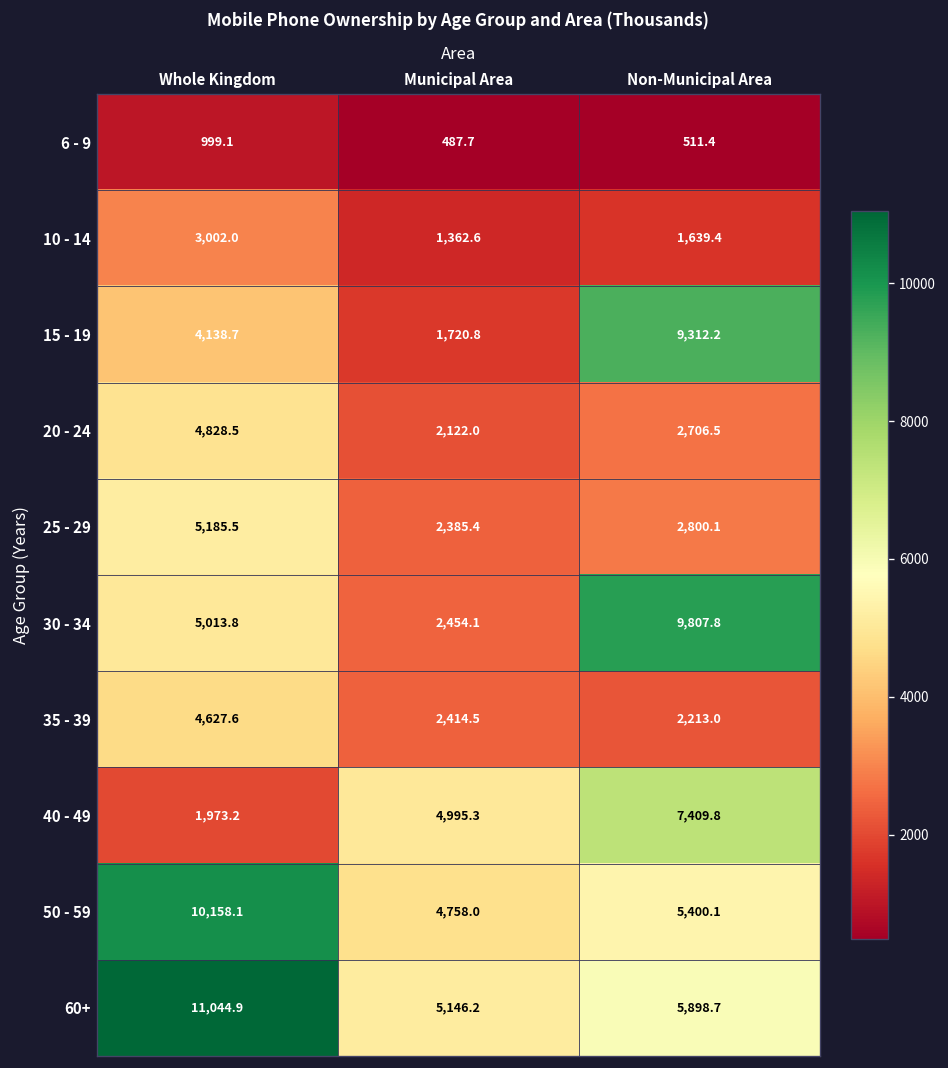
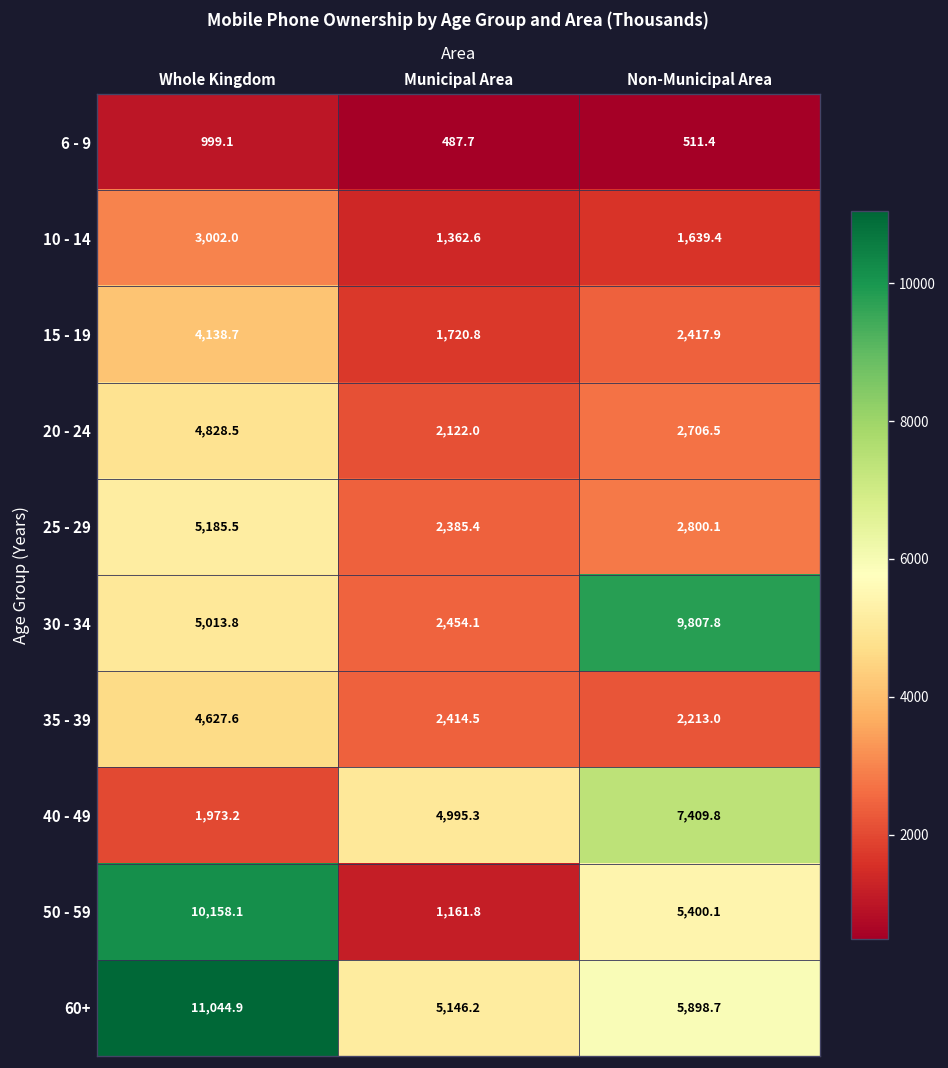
  {
    "6 - 9": {
      "Whole Kingdom": "999.1",
      "Municipal Area": "487.7",
      "Non-Municipal Area": "511.4"
    },
    "10 - 14": {
      "Whole Kingdom": "3,002.0",
      "Municipal Area": "1,362.6",
      "Non-Municipal Area": "1,639.4"
    },
    "15 - 19": {
      "Whole Kingdom": "4,138.7",
      "Municipal Area": "1,720.8",
-     "Non-Municipal Area": "9,312.2"
+     "Non-Municipal Area": "2,417.9"
    },
    "20 - 24": {
      "Whole Kingdom": "4,828.5",
      "Municipal Area": "2,122.0",
      "Non-Municipal Area": "2,706.5"
    },
    "25 - 29": {
      "Whole Kingdom": "5,185.5",
      "Municipal Area": "2,385.4",
      "Non-Municipal Area": "2,800.1"
    },
    "30 - 34": {
      "Whole Kingdom": "5,013.8",
      "Municipal Area": "2,454.1",
      "Non-Municipal Area": "9,807.8"
    },
    "35 - 39": {
      "Whole Kingdom": "4,627.6",
      "Municipal Area": "2,414.5",
      "Non-Municipal Area": "2,213.0"
    },
    "40 - 49": {
      "Whole Kingdom": "1,973.2",
      "Municipal Area": "4,995.3",
      "Non-Municipal Area": "7,409.8"
    },
    "50 - 59": {
      "Whole Kingdom": "10,158.1",
-     "Municipal Area": "4,758.0",
+     "Municipal Area": "1,161.8",
      "Non-Municipal Area": "5,400.1"
    },
    "60+": {
      "Whole Kingdom": "11,044.9",
      "Municipal Area": "5,146.2",
      "Non-Municipal Area": "5,898.7"
    }
  }
